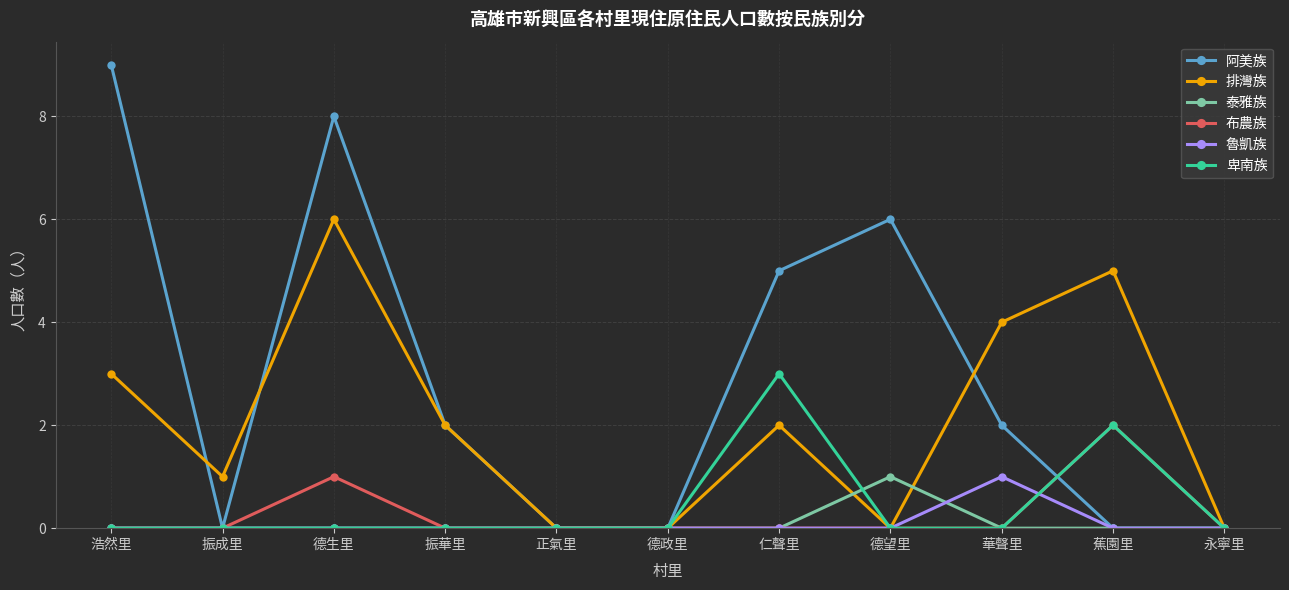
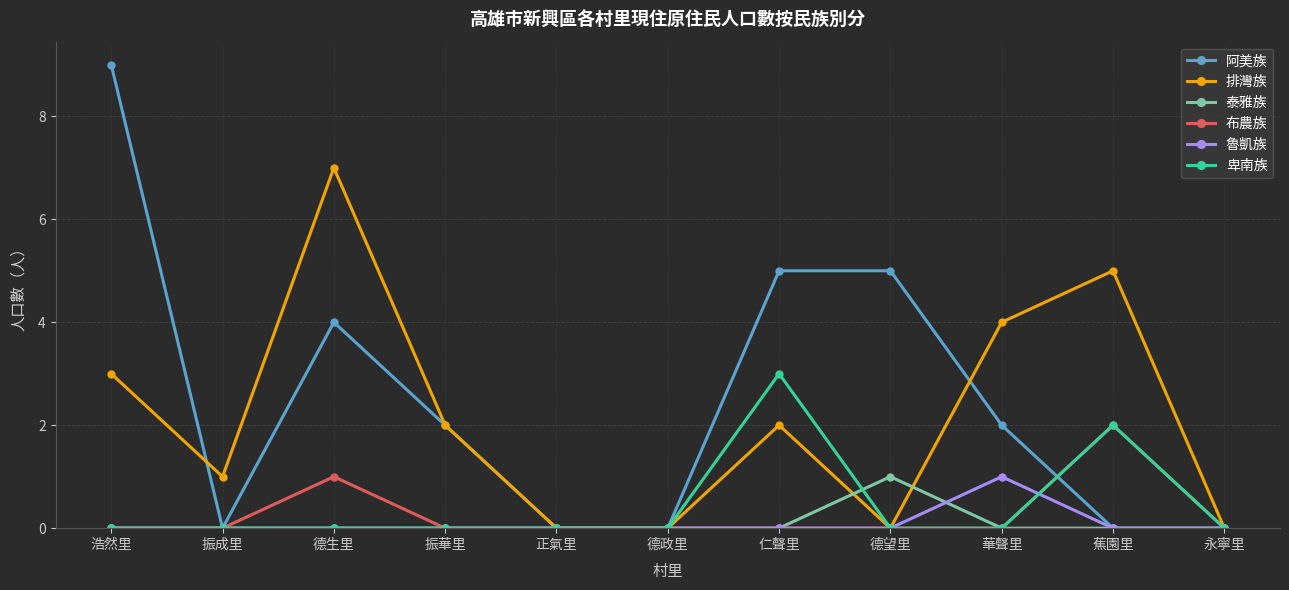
  {
    "阿美族": {
      "浩然里": 9,
-     "德生里": 8,
+     "德生里": 4,
      "仁聲里": 5,
-     "德望里": 6,
+     "德望里": 5,
      "華聲里": 2
    },
    "排灣族": {
      "浩然里": 3,
      "振成里": 1,
-     "德生里": 6,
+     "德生里": 7,
      "仁聲里": 2,
      "華聲里": 4,
      "蕉園里": 5
    },
    "泰雅族": {
      "德望里": 1
    },
    "布農族": {
      "德生里": 1
    },
    "魯凱族": {
      "華聲里": 1
    },
    "卑南族": {
      "仁聲里": 3
    }
  }
